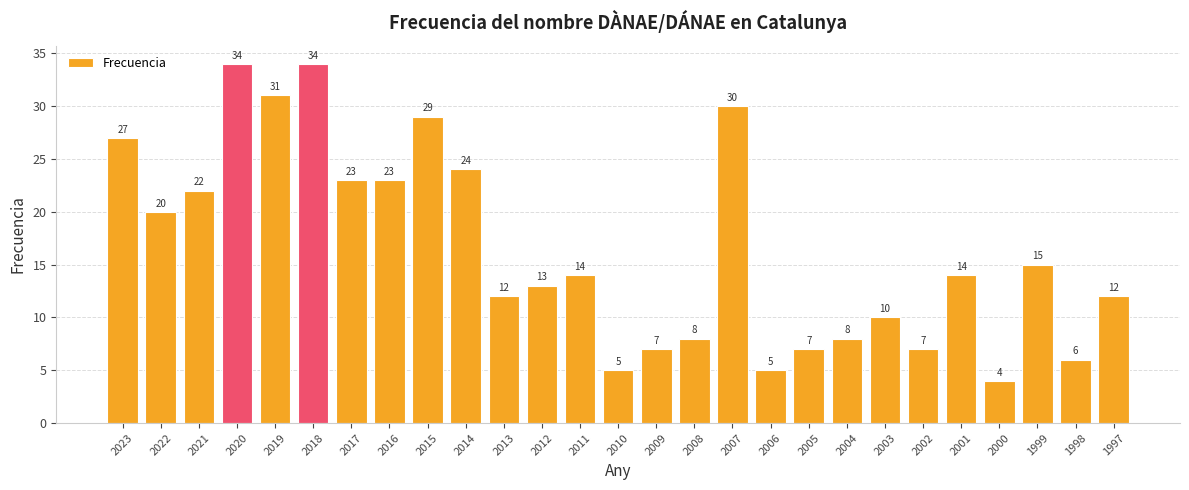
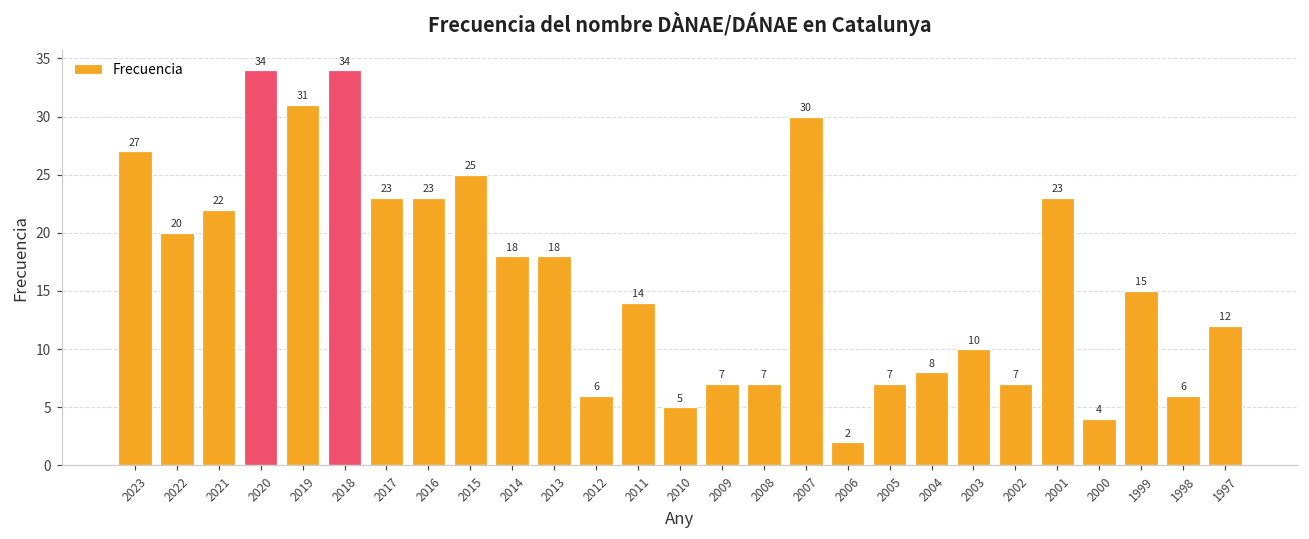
  {
    "2023": 27,
    "2022": 20,
    "2021": 22,
    "2020": 34,
    "2019": 31,
    "2018": 34,
    "2017": 23,
    "2016": 23,
-   "2015": 29,
-   "2014": 24,
-   "2013": 12,
-   "2012": 13,
+   "2015": 25,
+   "2014": 18,
+   "2013": 18,
+   "2012": 6,
    "2011": 14,
    "2010": 5,
    "2009": 7,
-   "2008": 8,
+   "2008": 7,
    "2007": 30,
-   "2006": 5,
+   "2006": 2,
    "2005": 7,
    "2004": 8,
    "2003": 10,
    "2002": 7,
-   "2001": 14,
+   "2001": 23,
    "2000": 4,
    "1999": 15,
    "1998": 6,
    "1997": 12
  }
